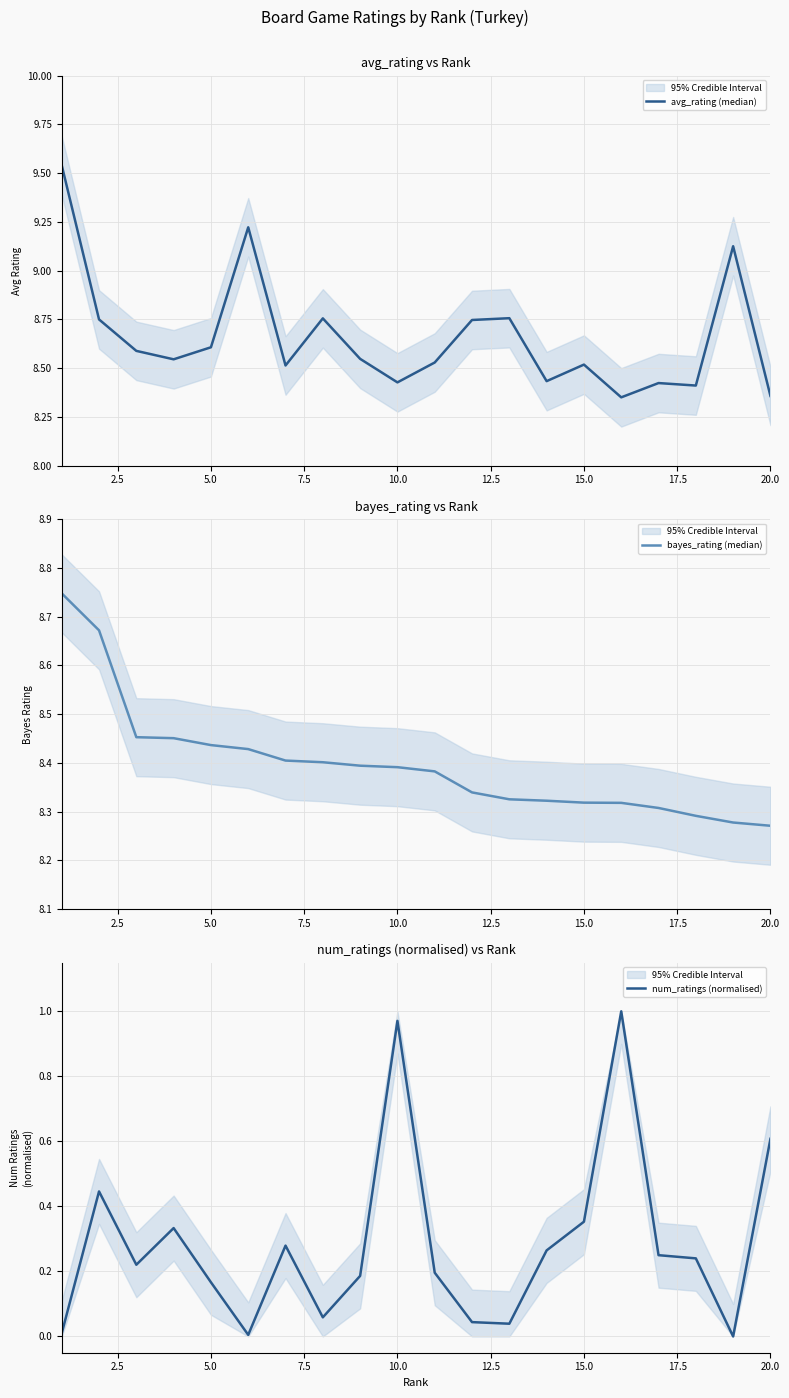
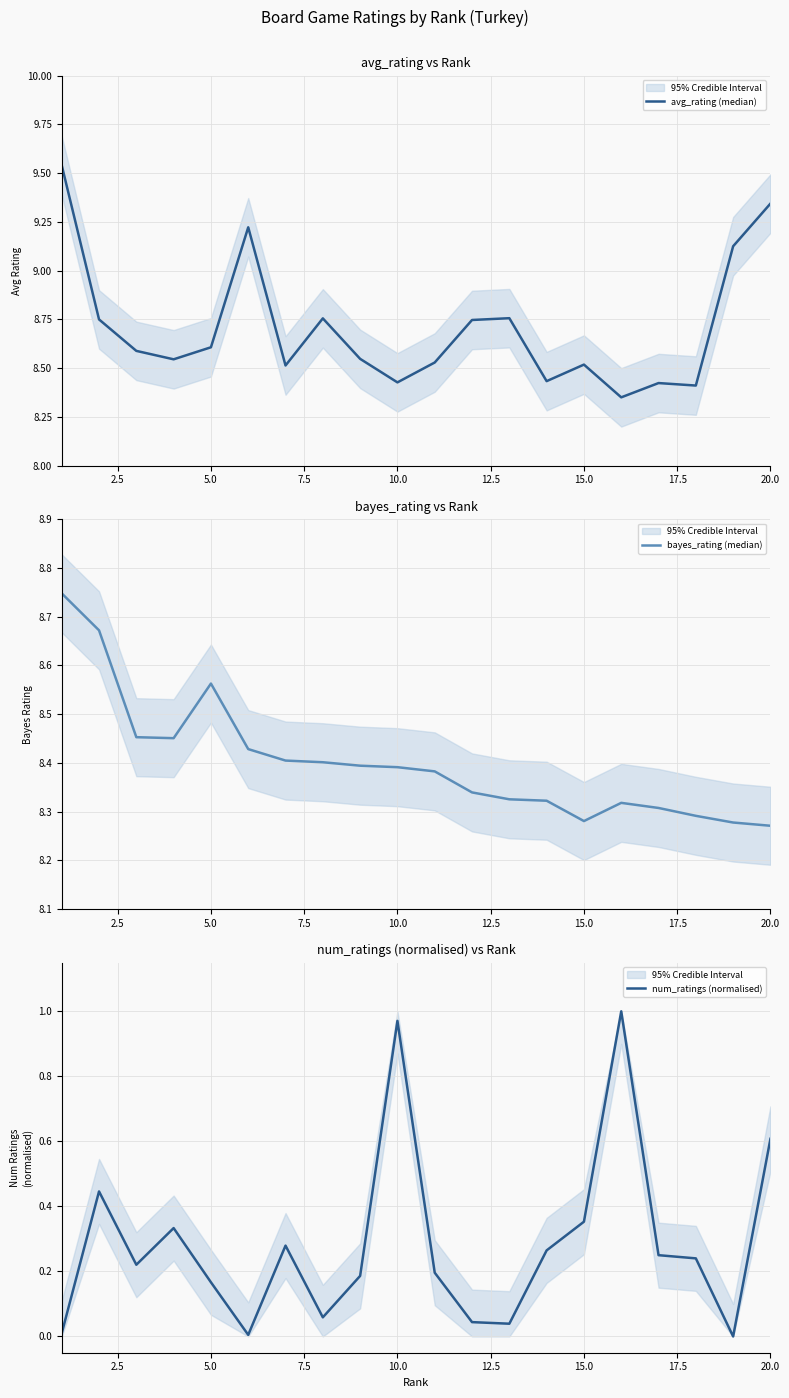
  {
    "avg_rating vs Rank": {
      "avg_rating (median)": {
        "5.0": 8.61,
        "10.0": 8.43,
        "15.0": 8.52,
-       "20.0": 8.36
+       "20.0": 9.34
      }
    },
    "bayes_rating vs Rank": {
      "bayes_rating (median)": {
-       "5.0": 8.44,
+       "5.0": 8.56,
        "10.0": 8.39,
-       "15.0": 8.32,
+       "15.0": 8.28,
        "20.0": 8.27
      }
    },
    "num_ratings (normalised) vs Rank": {
      "num_ratings (normalised)": {
        "5.0": 0.17,
        "10.0": 0.97,
        "15.0": 0.35,
        "20.0": 0.61
      }
    }
  }
